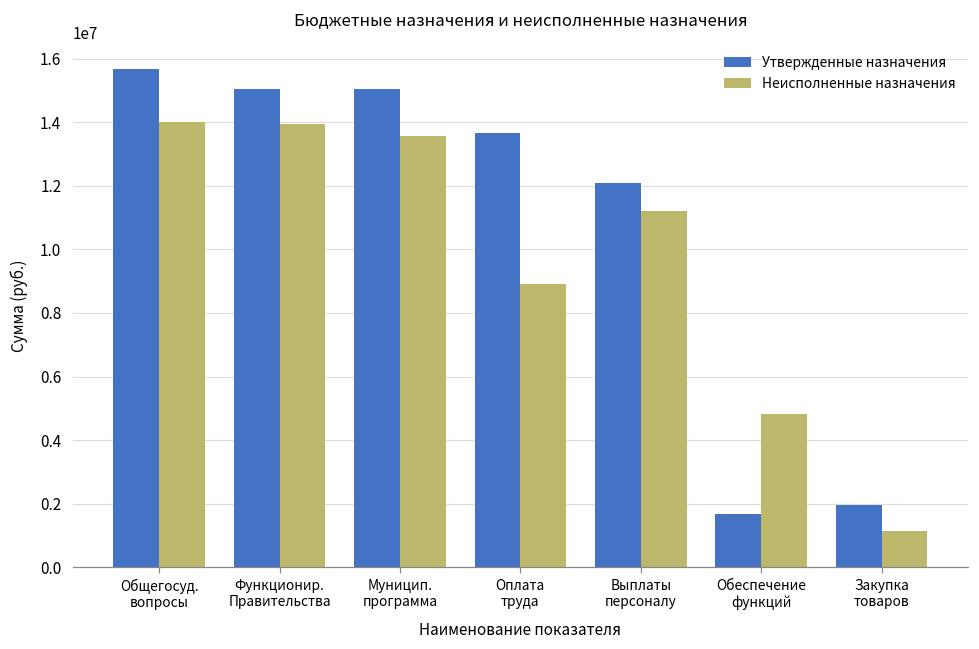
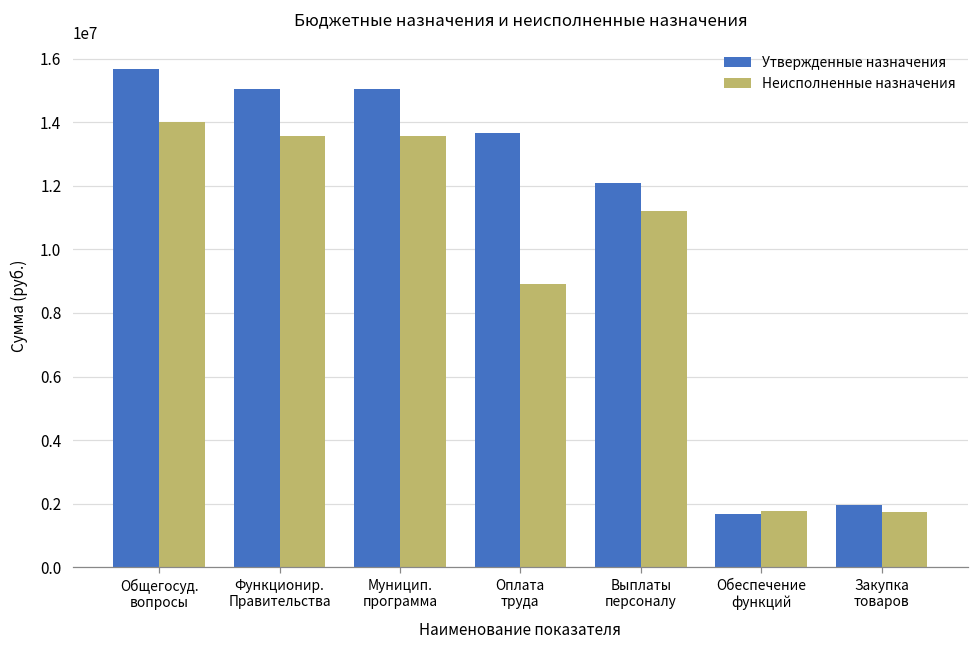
  {
    "Утвержденные назначения": {
      "Общегосуд. вопросы": 15700000,
      "Функционир. Правительства": 15000000,
      "Муницип. программа": 15000000,
      "Оплата труда": 13700000,
      "Выплаты персоналу": 12100000,
      "Обеспечение функций": 1700000,
      "Закупка товаров": 1900000
    },
    "Неисполненные назначения": {
      "Общегосуд. вопросы": 14000000,
-     "Функционир. Правительства": 13900000,
+     "Функционир. Правительства": 13600000,
      "Муницип. программа": 13600000,
      "Оплата труда": 8900000,
      "Выплаты персоналу": 11200000,
-     "Обеспечение функций": 4800000,
-     "Закупка товаров": 1100000
+     "Обеспечение функций": 1800000,
+     "Закупка товаров": 1800000
    }
  }
